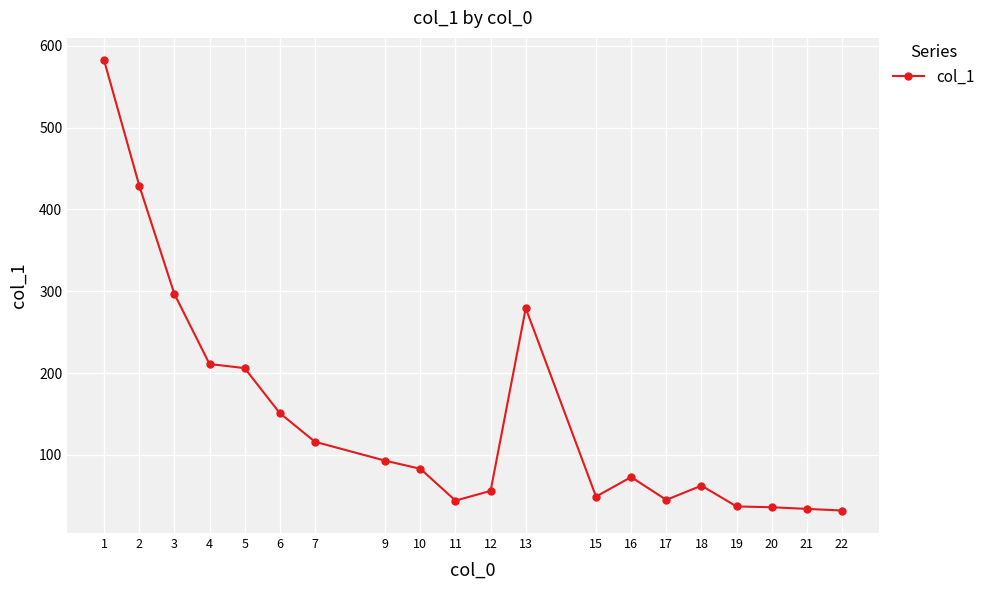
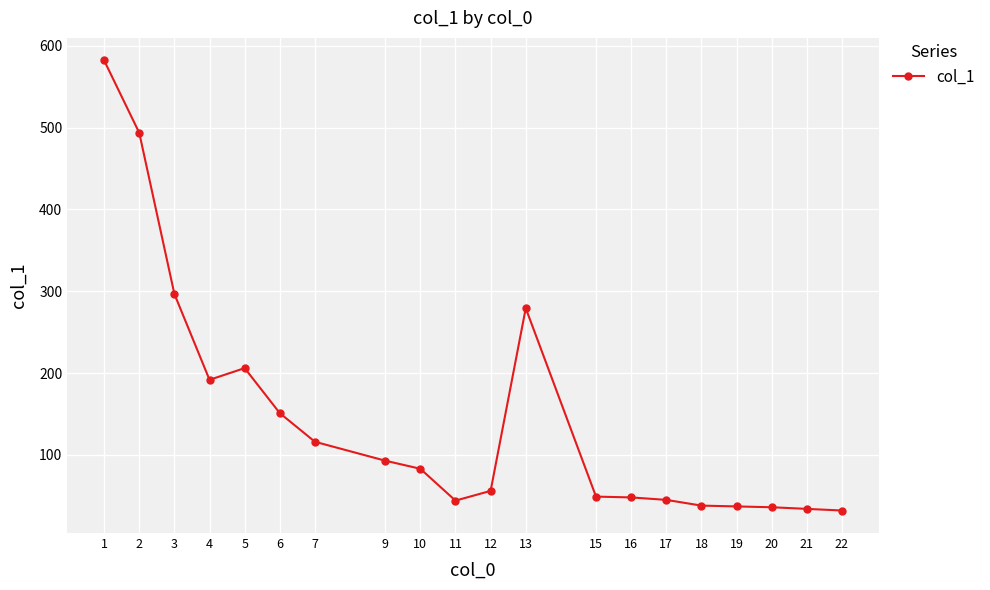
  {
    "1": 580,
-   "2": 430,
+   "2": 490,
    "3": 300,
-   "4": 210,
+   "4": 190,
    "5": 210,
    "6": 150,
    "7": 120,
    "9": 90,
    "10": 80,
    "11": 40,
    "12": 60,
    "13": 280,
    "15": 50,
-   "16": 70,
+   "16": 50,
    "17": 50,
-   "18": 60,
+   "18": 40,
    "19": 40,
    "20": 40,
    "21": 30,
    "22": 30
  }
